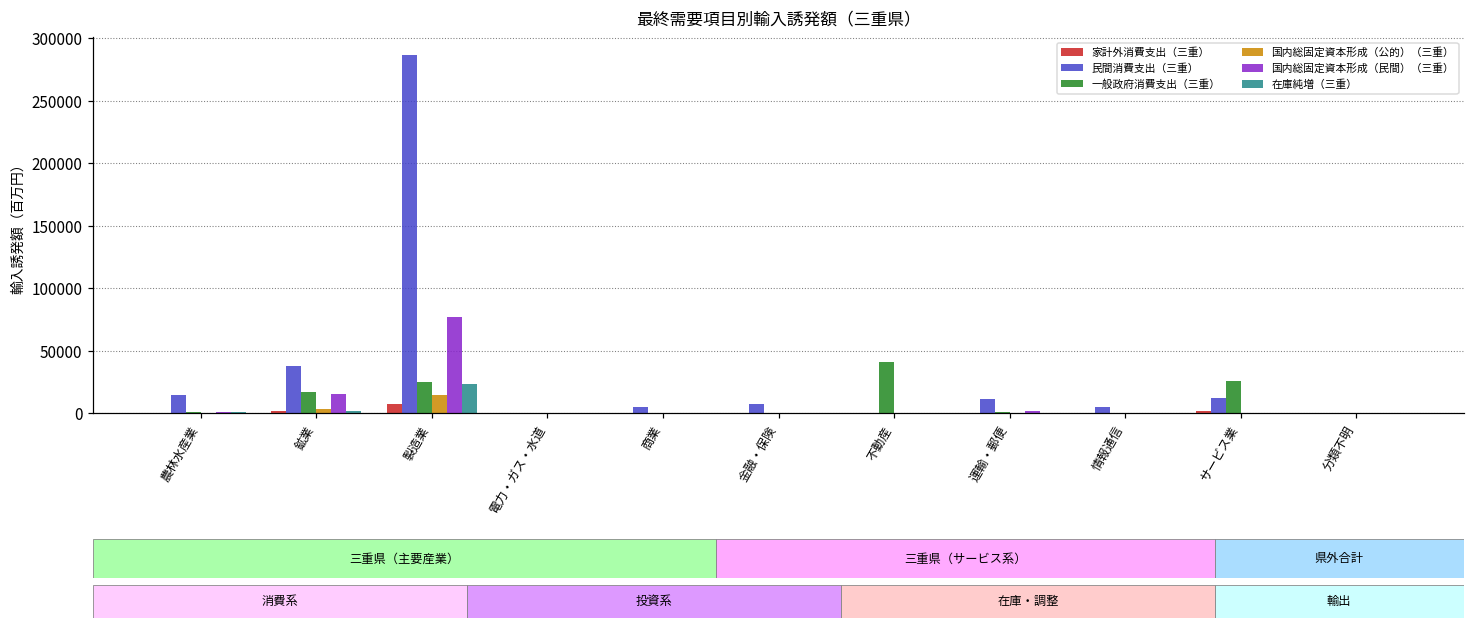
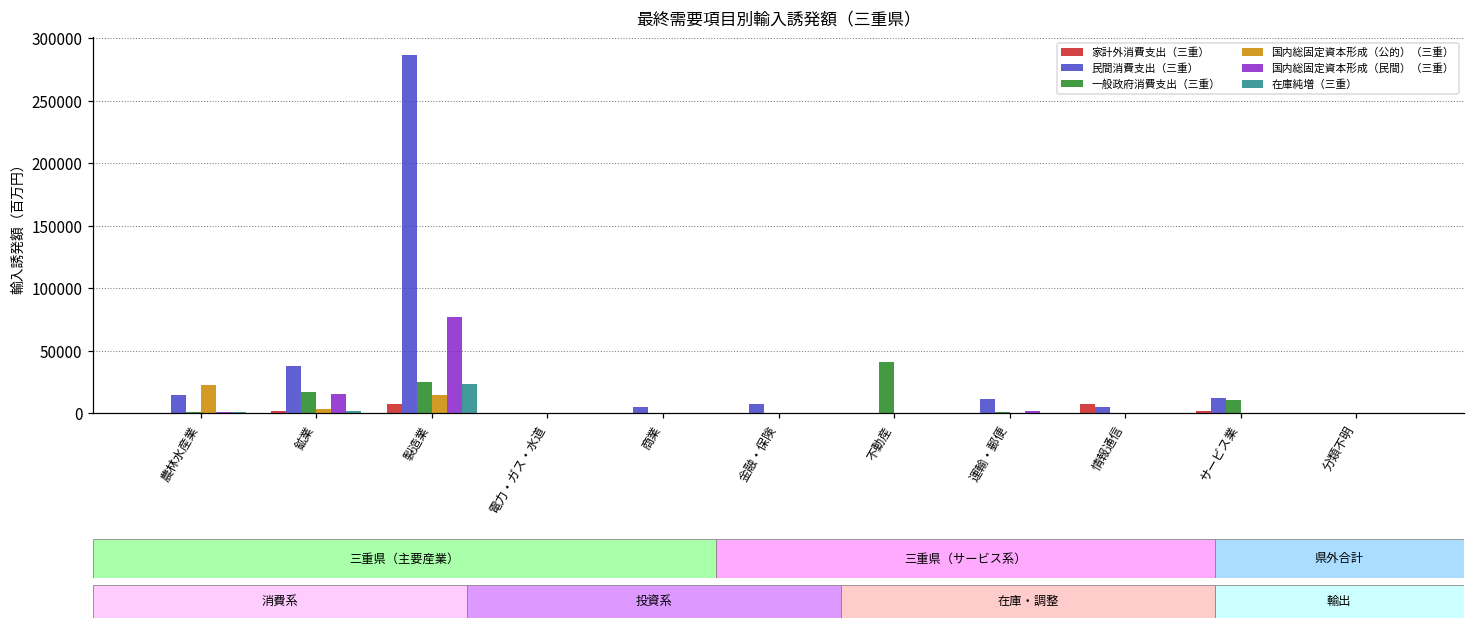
  {
    "家計外消費支出（三重）": {
      "製造業": 7000,
-     "情報通信": 0
+     "情報通信": 8000
    },
    "民間消費支出（三重）": {
      "農林水産業": 15000,
      "鉱業": 38000,
      "製造業": 287000,
      "商業": 5000,
      "金融・保険": 7000,
      "運輸・郵便": 12000,
      "情報通信": 5000,
      "サービス業": 13000
    },
    "一般政府消費支出（三重）": {
      "鉱業": 17000,
      "製造業": 25000,
      "不動産": 41000,
-     "サービス業": 26000
+     "サービス業": 11000
    },
    "国内総固定資本形成（公的）（三重）": {
-     "農林水産業": 0,
+     "農林水産業": 23000,
      "鉱業": 4000,
      "製造業": 14000
    },
    "国内総固定資本形成（民間）（三重）": {
      "鉱業": 16000,
      "製造業": 77000
    },
    "在庫純増（三重）": {
      "製造業": 24000
    }
  }
